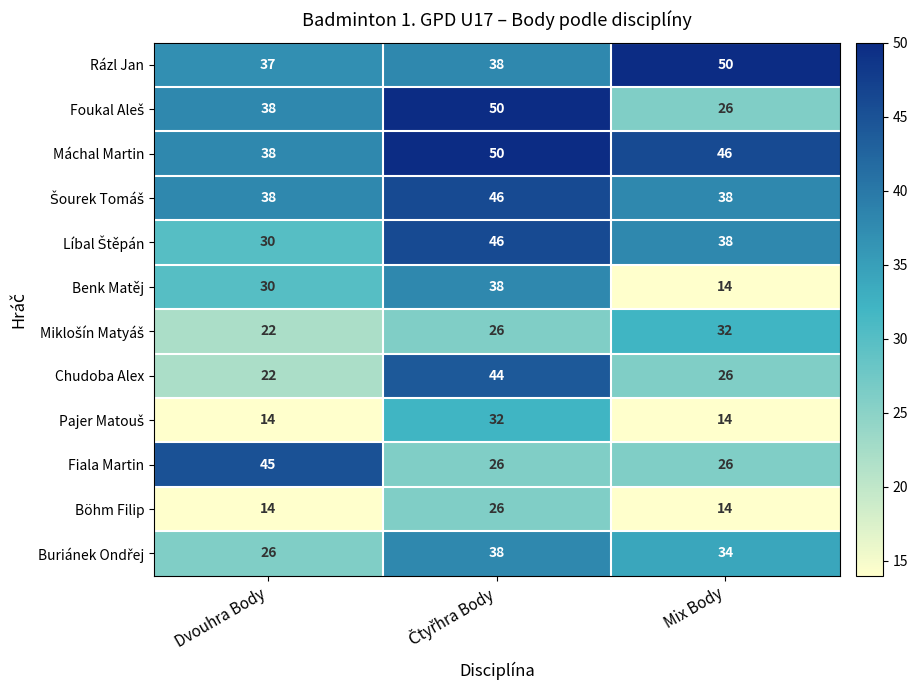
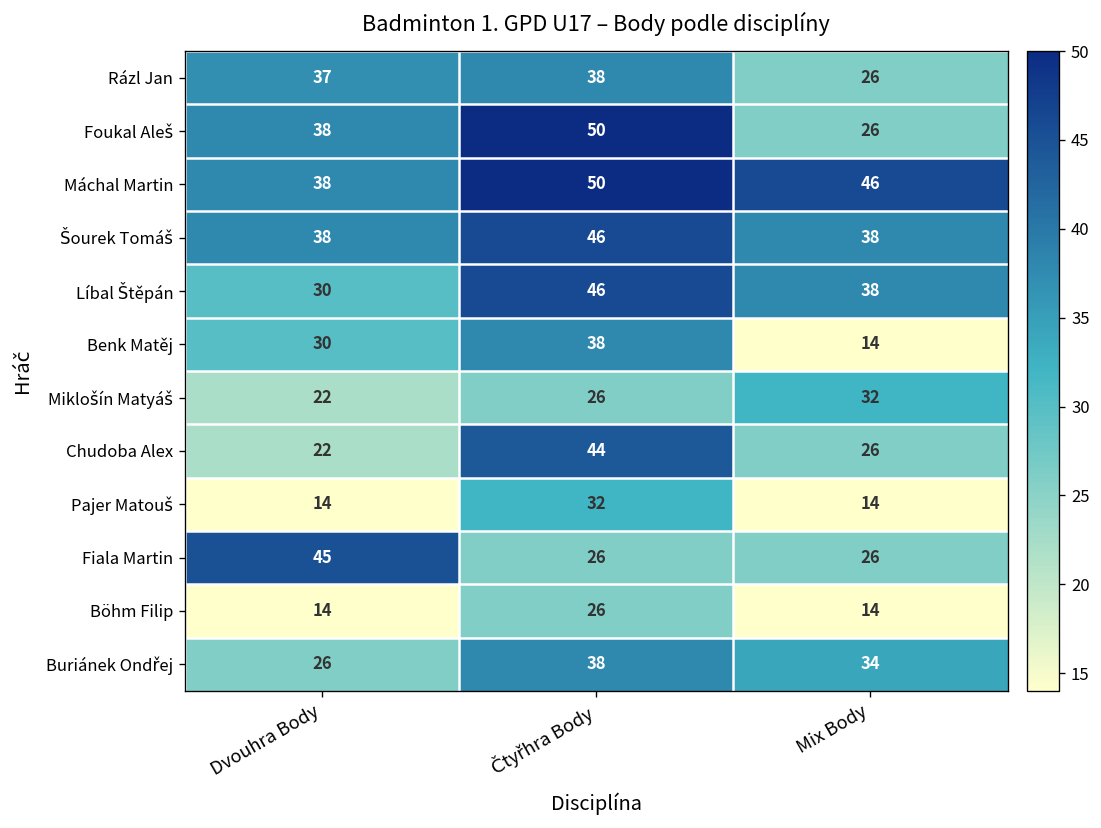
  {
    "Rázl Jan": {
      "Dvouhra Body": 37,
      "Čtyřhra Body": 38,
-     "Mix Body": 50
+     "Mix Body": 26
    },
    "Foukal Aleš": {
      "Dvouhra Body": 38,
      "Čtyřhra Body": 50,
      "Mix Body": 26
    },
    "Máchal Martin": {
      "Dvouhra Body": 38,
      "Čtyřhra Body": 50,
      "Mix Body": 46
    },
    "Šourek Tomáš": {
      "Dvouhra Body": 38,
      "Čtyřhra Body": 46,
      "Mix Body": 38
    },
    "Líbal Štěpán": {
      "Dvouhra Body": 30,
      "Čtyřhra Body": 46,
      "Mix Body": 38
    },
    "Benk Matěj": {
      "Dvouhra Body": 30,
      "Čtyřhra Body": 38,
      "Mix Body": 14
    },
    "Miklošín Matyáš": {
      "Dvouhra Body": 22,
      "Čtyřhra Body": 26,
      "Mix Body": 32
    },
    "Chudoba Alex": {
      "Dvouhra Body": 22,
      "Čtyřhra Body": 44,
      "Mix Body": 26
    },
    "Pajer Matouš": {
      "Dvouhra Body": 14,
      "Čtyřhra Body": 32,
      "Mix Body": 14
    },
    "Fiala Martin": {
      "Dvouhra Body": 45,
      "Čtyřhra Body": 26,
      "Mix Body": 26
    },
    "Böhm Filip": {
      "Dvouhra Body": 14,
      "Čtyřhra Body": 26,
      "Mix Body": 14
    },
    "Buriánek Ondřej": {
      "Dvouhra Body": 26,
      "Čtyřhra Body": 38,
      "Mix Body": 34
    }
  }
